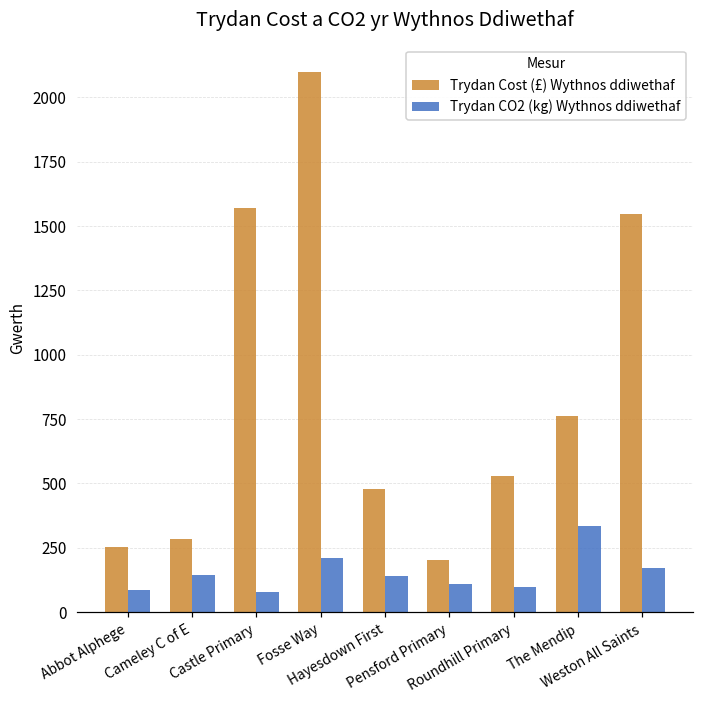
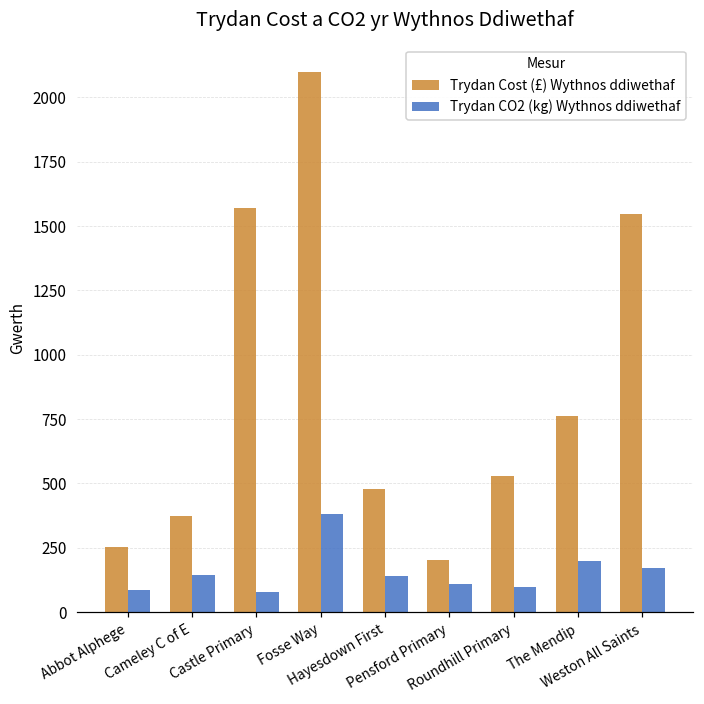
  {
    "Trydan Cost (£) Wythnos ddiwethaf": {
      "Abbot Alphege": 250,
-     "Cameley C of E": 280,
+     "Cameley C of E": 370,
      "Castle Primary": 1570,
      "Fosse Way": 2100,
      "Hayesdown First": 480,
      "Pensford Primary": 200,
      "Roundhill Primary": 530,
      "The Mendip": 760,
      "Weston All Saints": 1550
    },
    "Trydan CO2 (kg) Wythnos ddiwethaf": {
      "Abbot Alphege": 90,
      "Cameley C of E": 150,
      "Castle Primary": 80,
-     "Fosse Way": 210,
+     "Fosse Way": 380,
      "Hayesdown First": 140,
      "Pensford Primary": 110,
      "Roundhill Primary": 100,
-     "The Mendip": 340,
+     "The Mendip": 200,
      "Weston All Saints": 170
    }
  }
